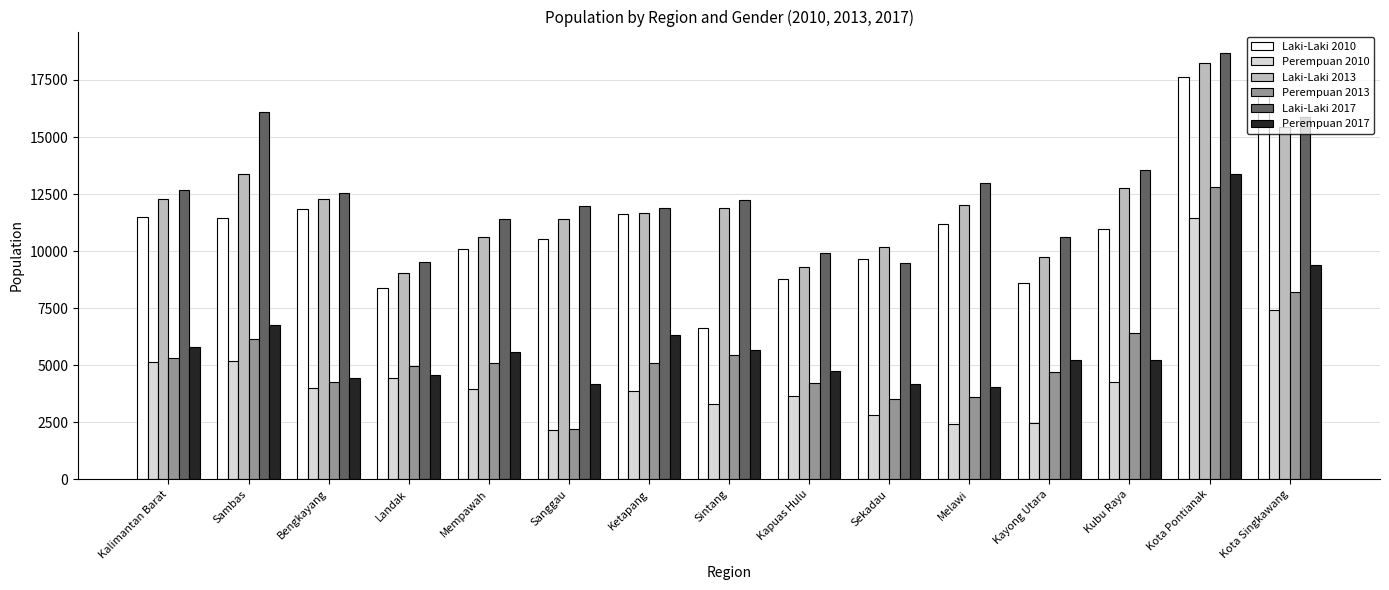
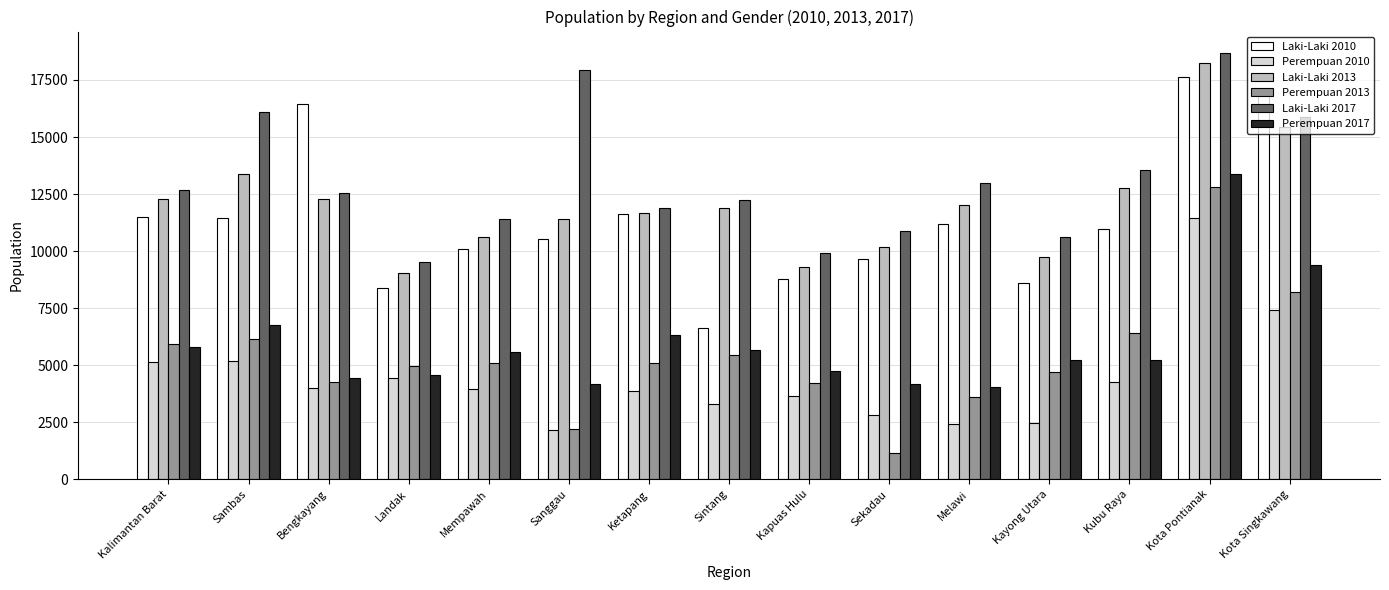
  {
    "Laki-Laki 2010": {
      "Kalimantan Barat": 11500,
      "Sambas": 11400,
-     "Bengkayang": 11800,
+     "Bengkayang": 16500,
      "Landak": 8400,
      "Mempawah": 10100,
      "Sanggau": 10500,
      "Ketapang": 11600,
      "Sintang": 6600,
      "Kapuas Hulu": 8800,
      "Sekadau": 9600,
      "Melawi": 11200,
      "Kayong Utara": 8600,
      "Kubu Raya": 11000,
      "Kota Pontianak": 17600
    },
    "Perempuan 2013": {
-     "Kalimantan Barat": 5300,
+     "Kalimantan Barat": 5900,
      "Sambas": 6100,
      "Bengkayang": 4300,
      "Landak": 4900,
      "Mempawah": 5100,
      "Sanggau": 2200,
      "Ketapang": 5100,
      "Sintang": 5400,
      "Kapuas Hulu": 4200,
-     "Sekadau": 3500,
+     "Sekadau": 1100,
      "Melawi": 3600,
      "Kayong Utara": 4700,
      "Kubu Raya": 6400,
      "Kota Pontianak": 12800,
      "Kota Singkawang": 8200
    },
    "Laki-Laki 2017": {
      "Kalimantan Barat": 12700,
      "Sambas": 16100,
      "Bengkayang": 12600,
      "Landak": 9500,
      "Mempawah": 11400,
-     "Sanggau": 12000,
+     "Sanggau": 17900,
      "Ketapang": 11900,
      "Sintang": 12200,
      "Kapuas Hulu": 9900,
-     "Sekadau": 9500,
+     "Sekadau": 10900,
      "Melawi": 13000,
      "Kayong Utara": 10600,
      "Kubu Raya": 13600,
      "Kota Pontianak": 18700
    },
    "Perempuan 2017": {
      "Kalimantan Barat": 5800,
      "Sambas": 6700,
      "Bengkayang": 4500,
      "Landak": 4600,
      "Mempawah": 5600,
      "Sanggau": 4200,
      "Ketapang": 6300,
      "Sintang": 5700,
      "Kapuas Hulu": 4800,
      "Sekadau": 4200,
      "Melawi": 4000,
      "Kayong Utara": 5200,
      "Kubu Raya": 5200,
      "Kota Pontianak": 13400,
      "Kota Singkawang": 9400
    }
  }
